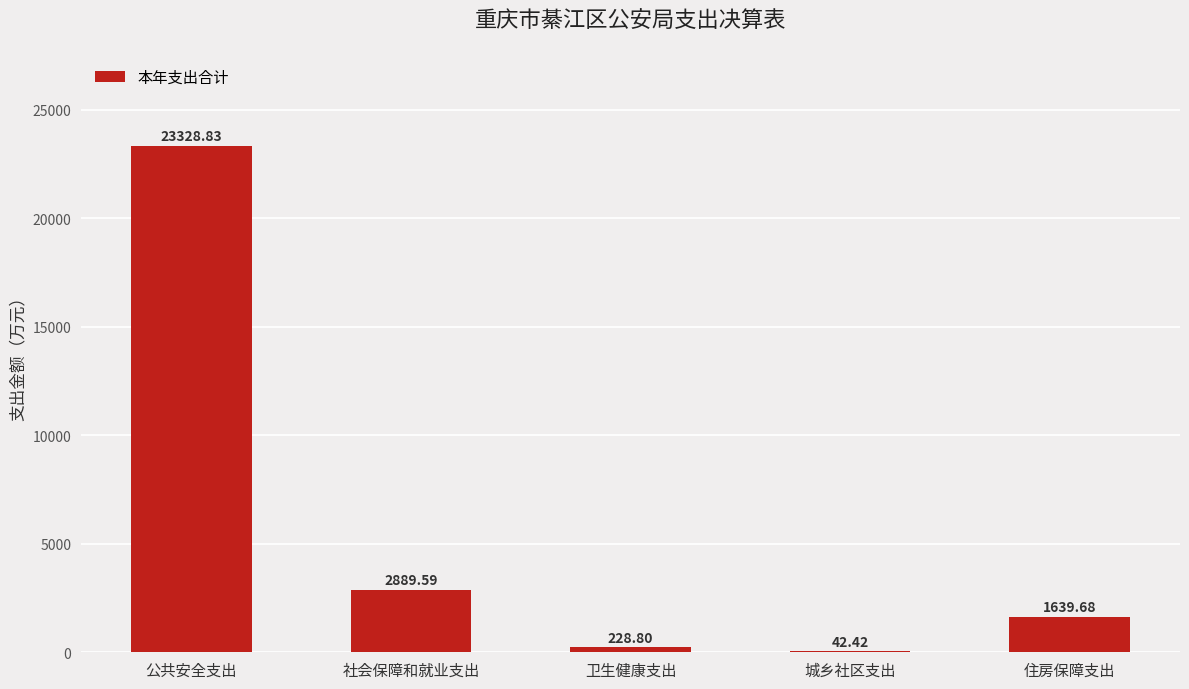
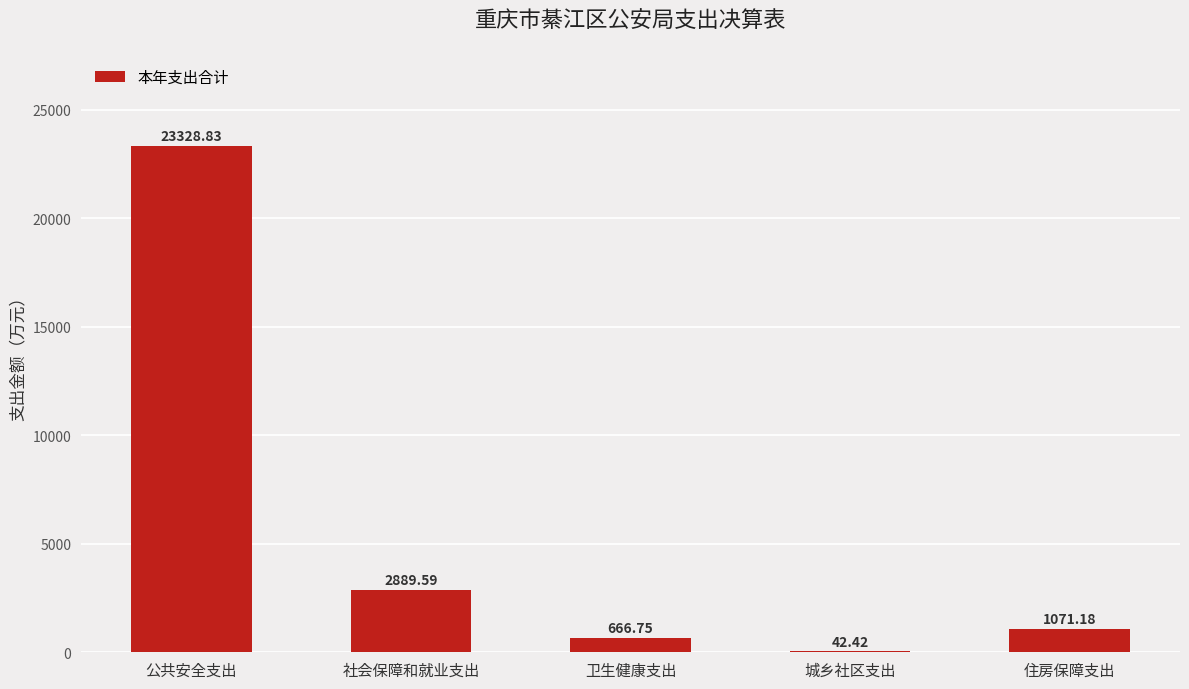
  {
    "公共安全支出": 23328.83,
    "社会保障和就业支出": 2889.59,
-   "卫生健康支出": 228.80,
+   "卫生健康支出": 666.75,
    "城乡社区支出": 42.42,
-   "住房保障支出": 1639.68
+   "住房保障支出": 1071.18
  }
